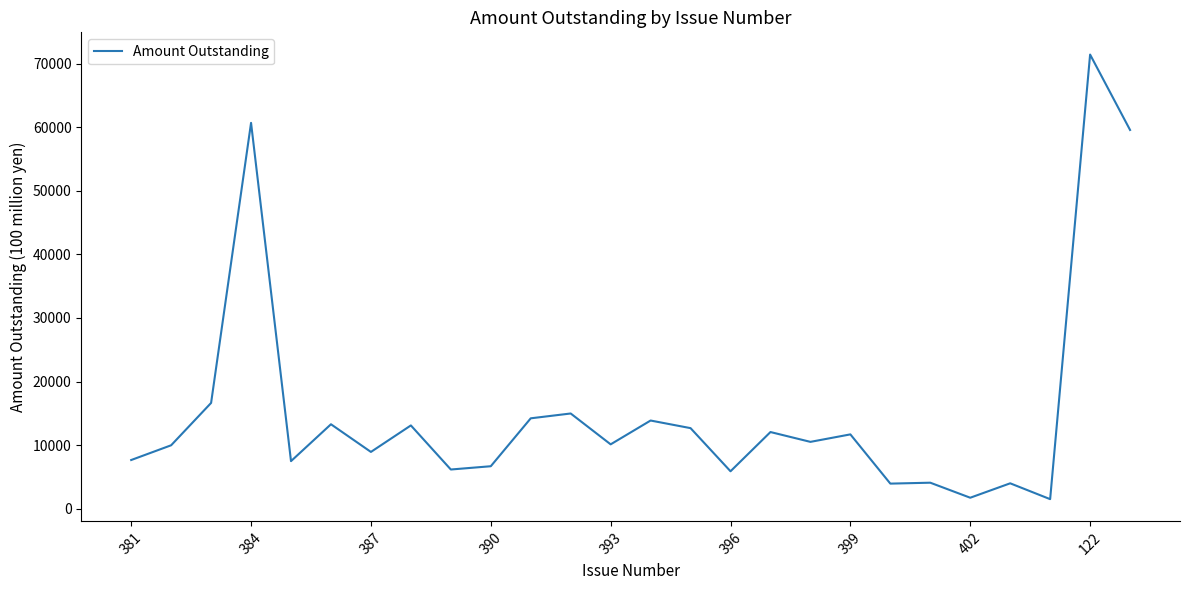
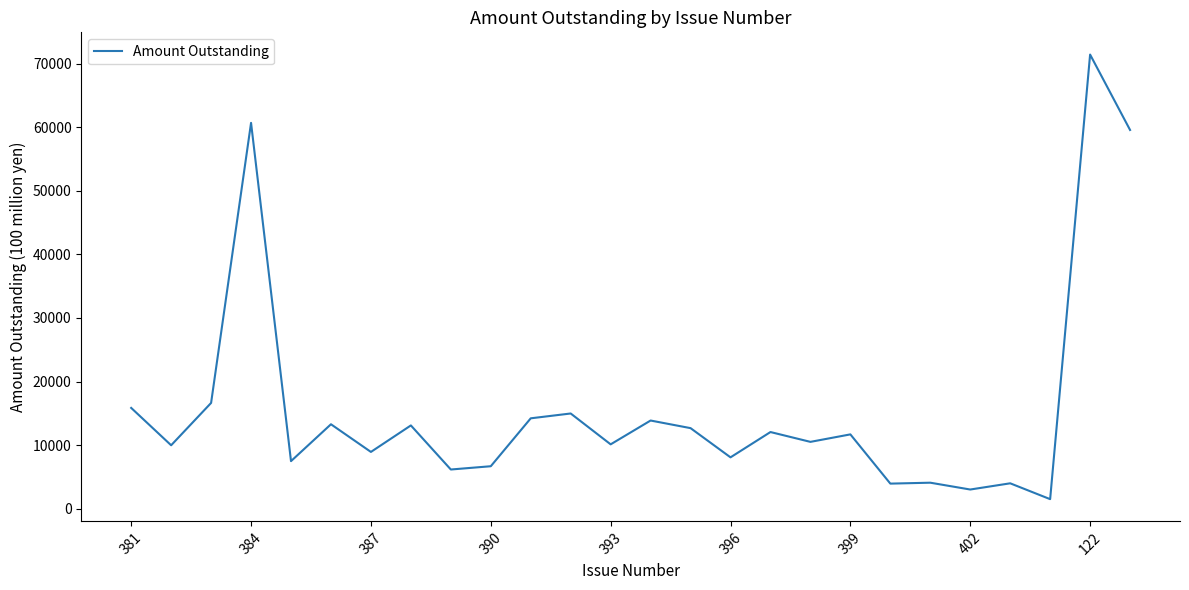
  {
-   "381": 8000,
+   "381": 16000,
    "384": 61000,
    "387": 9000,
    "390": 7000,
    "393": 10000,
-   "396": 6000,
+   "396": 8000,
    "399": 12000,
-   "402": 2000,
+   "402": 3000,
    "122": 71000
  }
